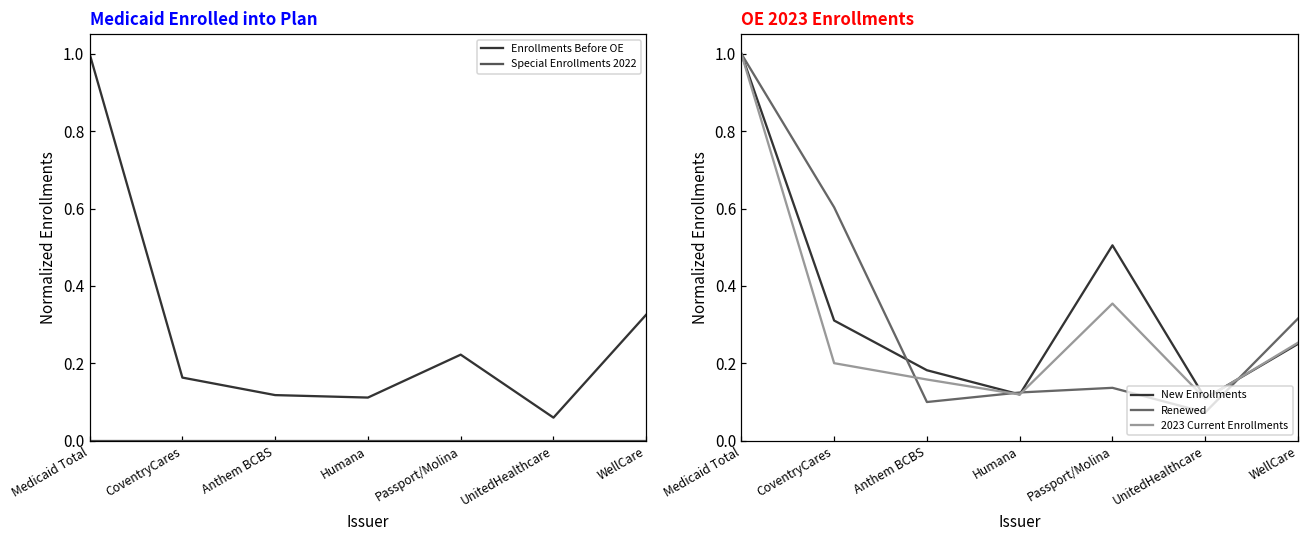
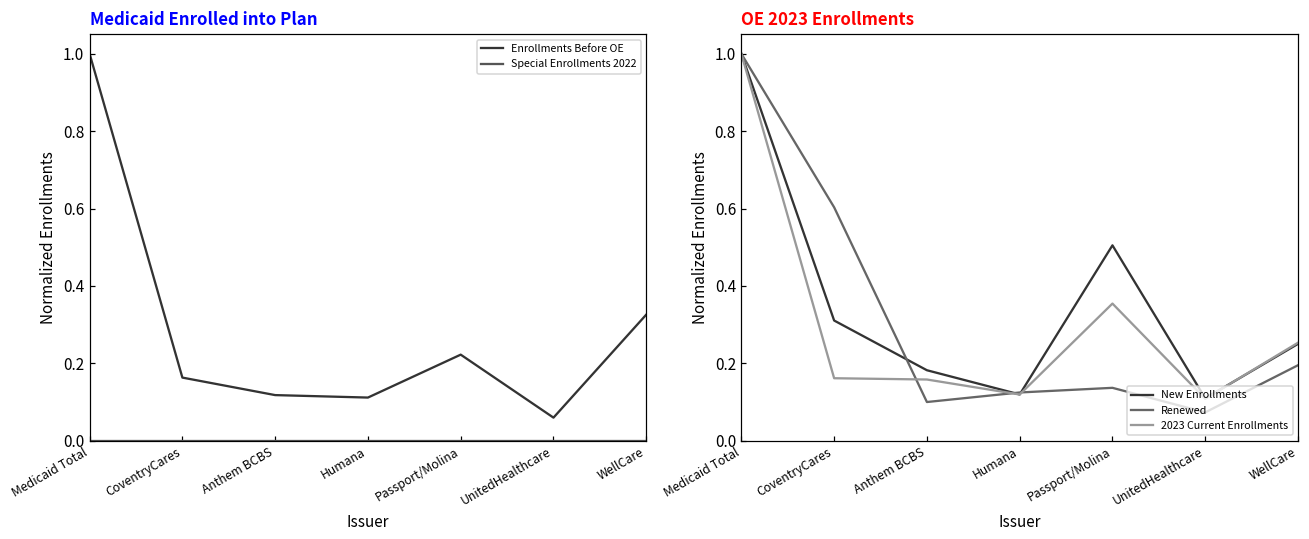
  {
    "OE 2023 Enrollments": {
      "New Enrollments": {
        "CoventryCares": 0.31,
        "Anthem BCBS": 0.18,
        "Passport/Molina": 0.50
      },
      "Renewed": {
        "CoventryCares": 0.60,
        "Anthem BCBS": 0.10,
        "Passport/Molina": 0.14,
-       "WellCare": 0.32
+       "WellCare": 0.20
      },
      "2023 Current Enrollments": {
-       "CoventryCares": 0.20,
+       "CoventryCares": 0.16,
        "Anthem BCBS": 0.16,
        "Passport/Molina": 0.35
      }
    }
  }
